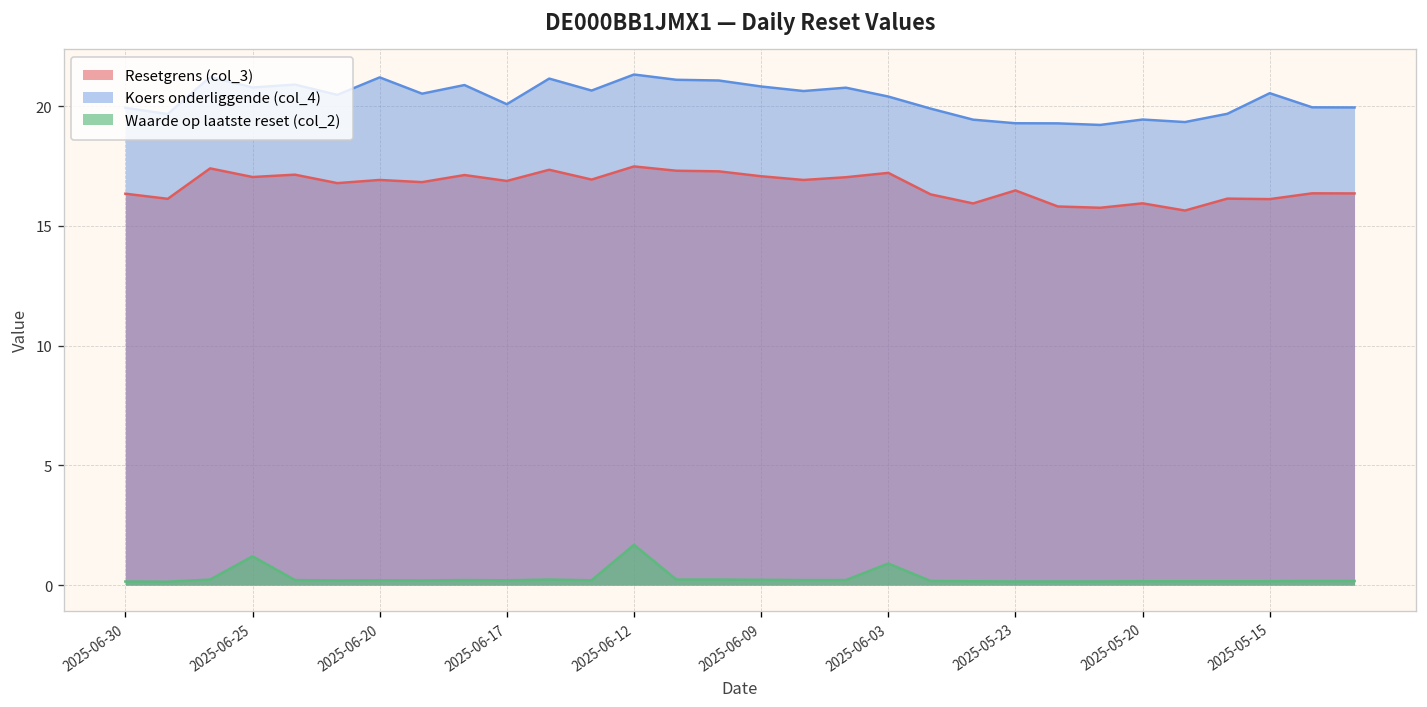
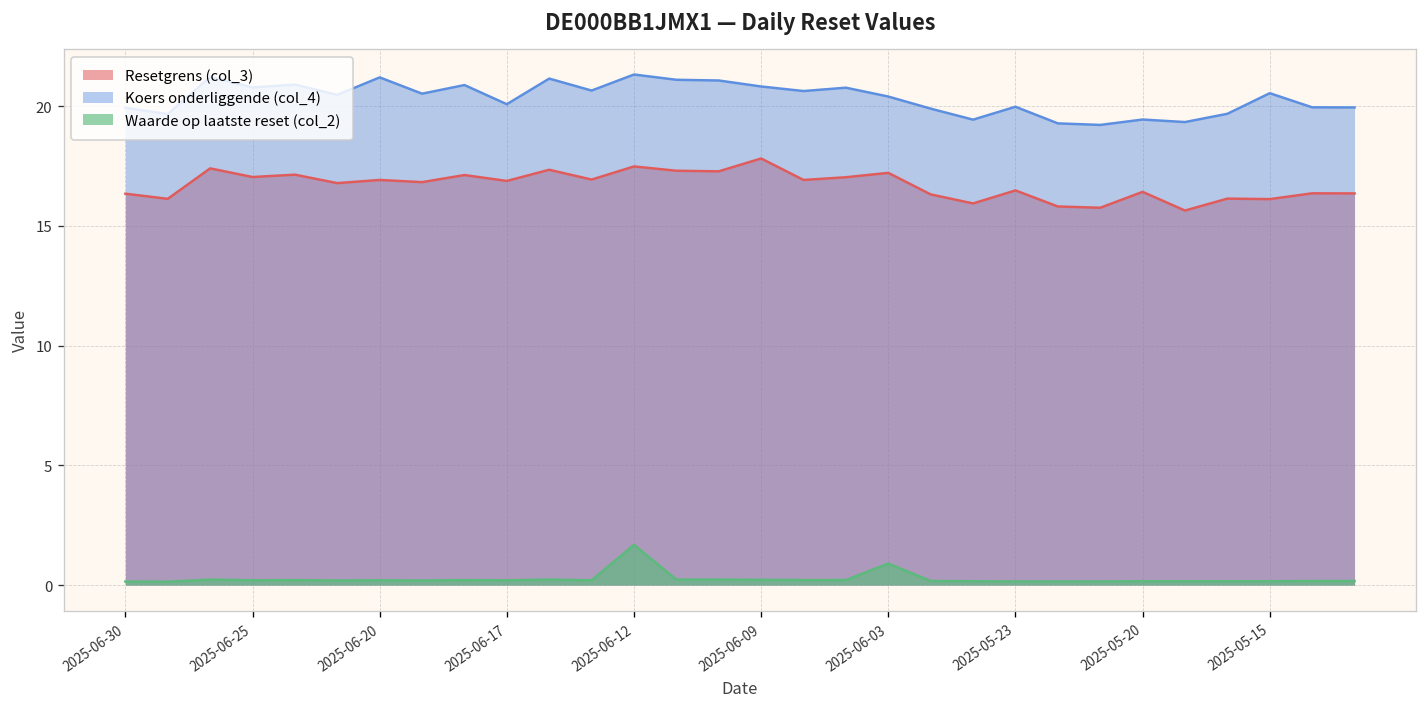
  {
    "Resetgrens (col_3)": {
      "2025-06-30": 16.3,
      "2025-06-25": 17.0,
      "2025-06-20": 16.9,
      "2025-06-17": 16.9,
      "2025-06-12": 17.5,
-     "2025-06-09": 17.1,
+     "2025-06-09": 17.8,
      "2025-06-03": 17.2,
      "2025-05-23": 16.5,
-     "2025-05-20": 15.9,
+     "2025-05-20": 16.4,
      "2025-05-15": 16.1
    },
    "Koers onderliggende (col_4)": {
      "2025-06-20": 21.2,
      "2025-06-17": 20.1,
      "2025-06-12": 21.3,
      "2025-06-09": 20.8,
      "2025-06-03": 20.4,
-     "2025-05-23": 19.3,
+     "2025-05-23": 20.0,
      "2025-05-20": 19.4,
      "2025-05-15": 20.5
    },
    "Waarde op laatste reset (col_2)": {
      "2025-06-30": 0.2,
-     "2025-06-25": 1.2,
+     "2025-06-25": 0.2,
      "2025-06-20": 0.2,
      "2025-06-17": 0.2,
      "2025-06-12": 1.7,
      "2025-06-09": 0.2,
      "2025-06-03": 0.9,
      "2025-05-23": 0.2,
      "2025-05-20": 0.2,
      "2025-05-15": 0.2
    }
  }
